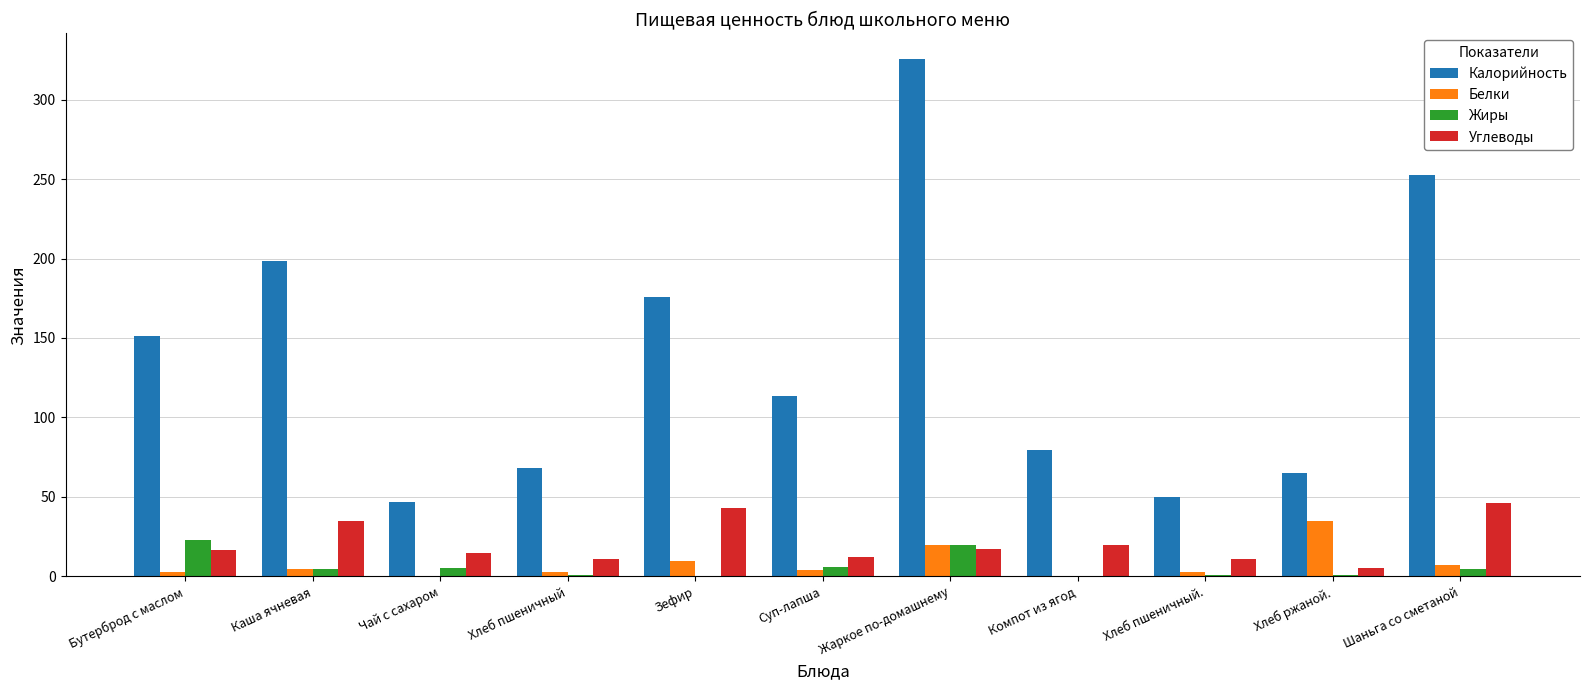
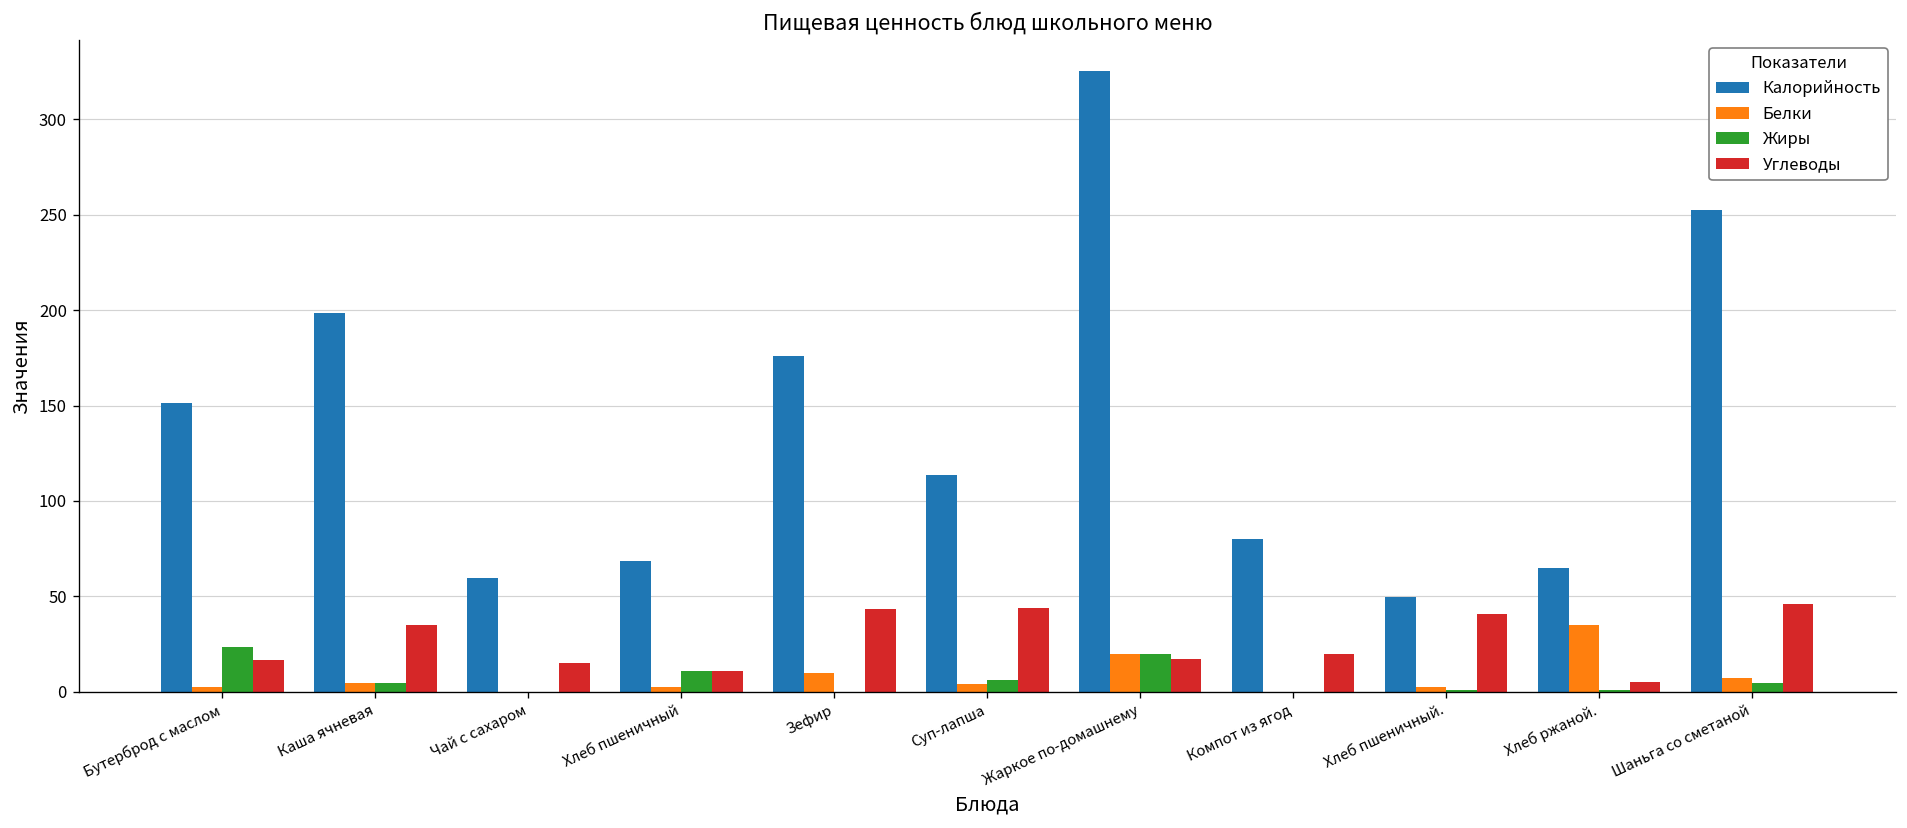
  {
    "Калорийность": {
      "Бутерброд с маслом": 151,
      "Каша ячневая": 198,
-     "Чай с сахаром": 47,
+     "Чай с сахаром": 60,
      "Хлеб пшеничный": 69,
      "Зефир": 176,
      "Суп-лапша": 114,
      "Жаркое по-домашнему": 325,
      "Компот из ягод": 80,
      "Хлеб пшеничный.": 50,
      "Хлеб ржаной.": 65,
      "Шаньга со сметаной": 252
    },
    "Белки": {
      "Бутерброд с маслом": 3,
      "Каша ячневая": 4,
      "Чай с сахаром": 0,
      "Хлеб пшеничный": 3,
      "Зефир": 10,
      "Суп-лапша": 4,
      "Жаркое по-домашнему": 20,
      "Компот из ягод": 0,
      "Хлеб пшеничный.": 3,
      "Хлеб ржаной.": 35,
      "Шаньга со сметаной": 7
    },
    "Жиры": {
      "Бутерброд с маслом": 23,
      "Каша ячневая": 4,
-     "Чай с сахаром": 5,
-     "Хлеб пшеничный": 1,
+     "Чай с сахаром": 0,
+     "Хлеб пшеничный": 11,
      "Суп-лапша": 6,
      "Жаркое по-домашнему": 20,
      "Компот из ягод": 0,
      "Шаньга со сметаной": 4
    },
    "Углеводы": {
      "Бутерброд с маслом": 17,
      "Каша ячневая": 35,
      "Чай с сахаром": 15,
      "Хлеб пшеничный": 11,
      "Зефир": 43,
-     "Суп-лапша": 12,
+     "Суп-лапша": 44,
      "Жаркое по-домашнему": 17,
      "Компот из ягод": 20,
-     "Хлеб пшеничный.": 11,
+     "Хлеб пшеничный.": 41,
      "Хлеб ржаной.": 5,
      "Шаньга со сметаной": 46
    }
  }
